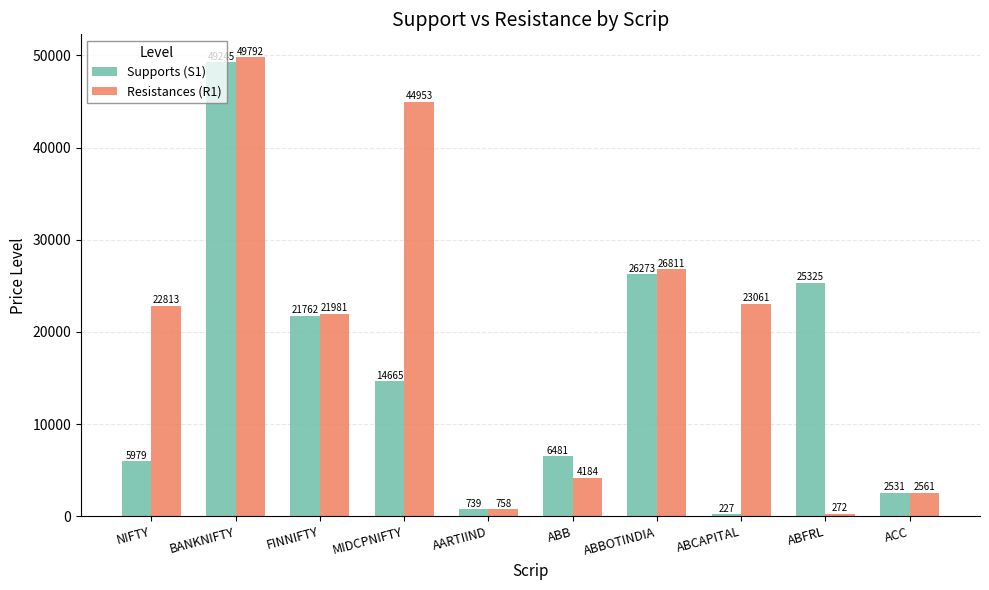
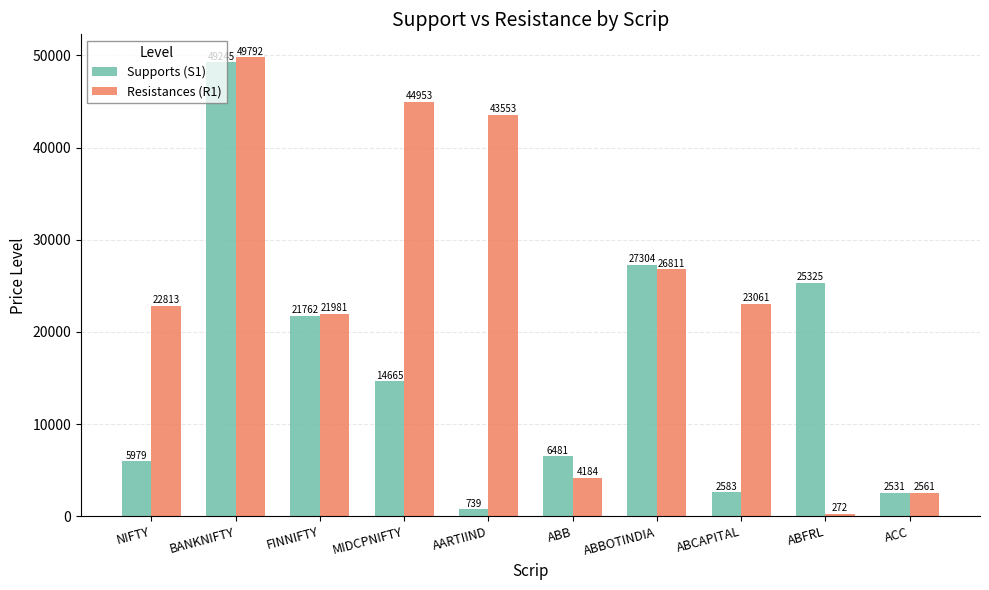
  {
    "Supports (S1)": {
      "NIFTY": 5979,
      "FINNIFTY": 21762,
      "MIDCPNIFTY": 14665,
      "AARTIIND": 739,
      "ABB": 6481,
-     "ABBOTINDIA": 26273,
-     "ABCAPITAL": 227,
+     "ABBOTINDIA": 27304,
+     "ABCAPITAL": 2583,
      "ABFRL": 25325,
      "ACC": 2531
    },
    "Resistances (R1)": {
      "NIFTY": 22813,
      "BANKNIFTY": 49792,
      "FINNIFTY": 21981,
      "MIDCPNIFTY": 44953,
-     "AARTIIND": 758,
+     "AARTIIND": 43553,
      "ABB": 4184,
      "ABBOTINDIA": 26811,
      "ABCAPITAL": 23061,
      "ABFRL": 272,
      "ACC": 2561
    }
  }
